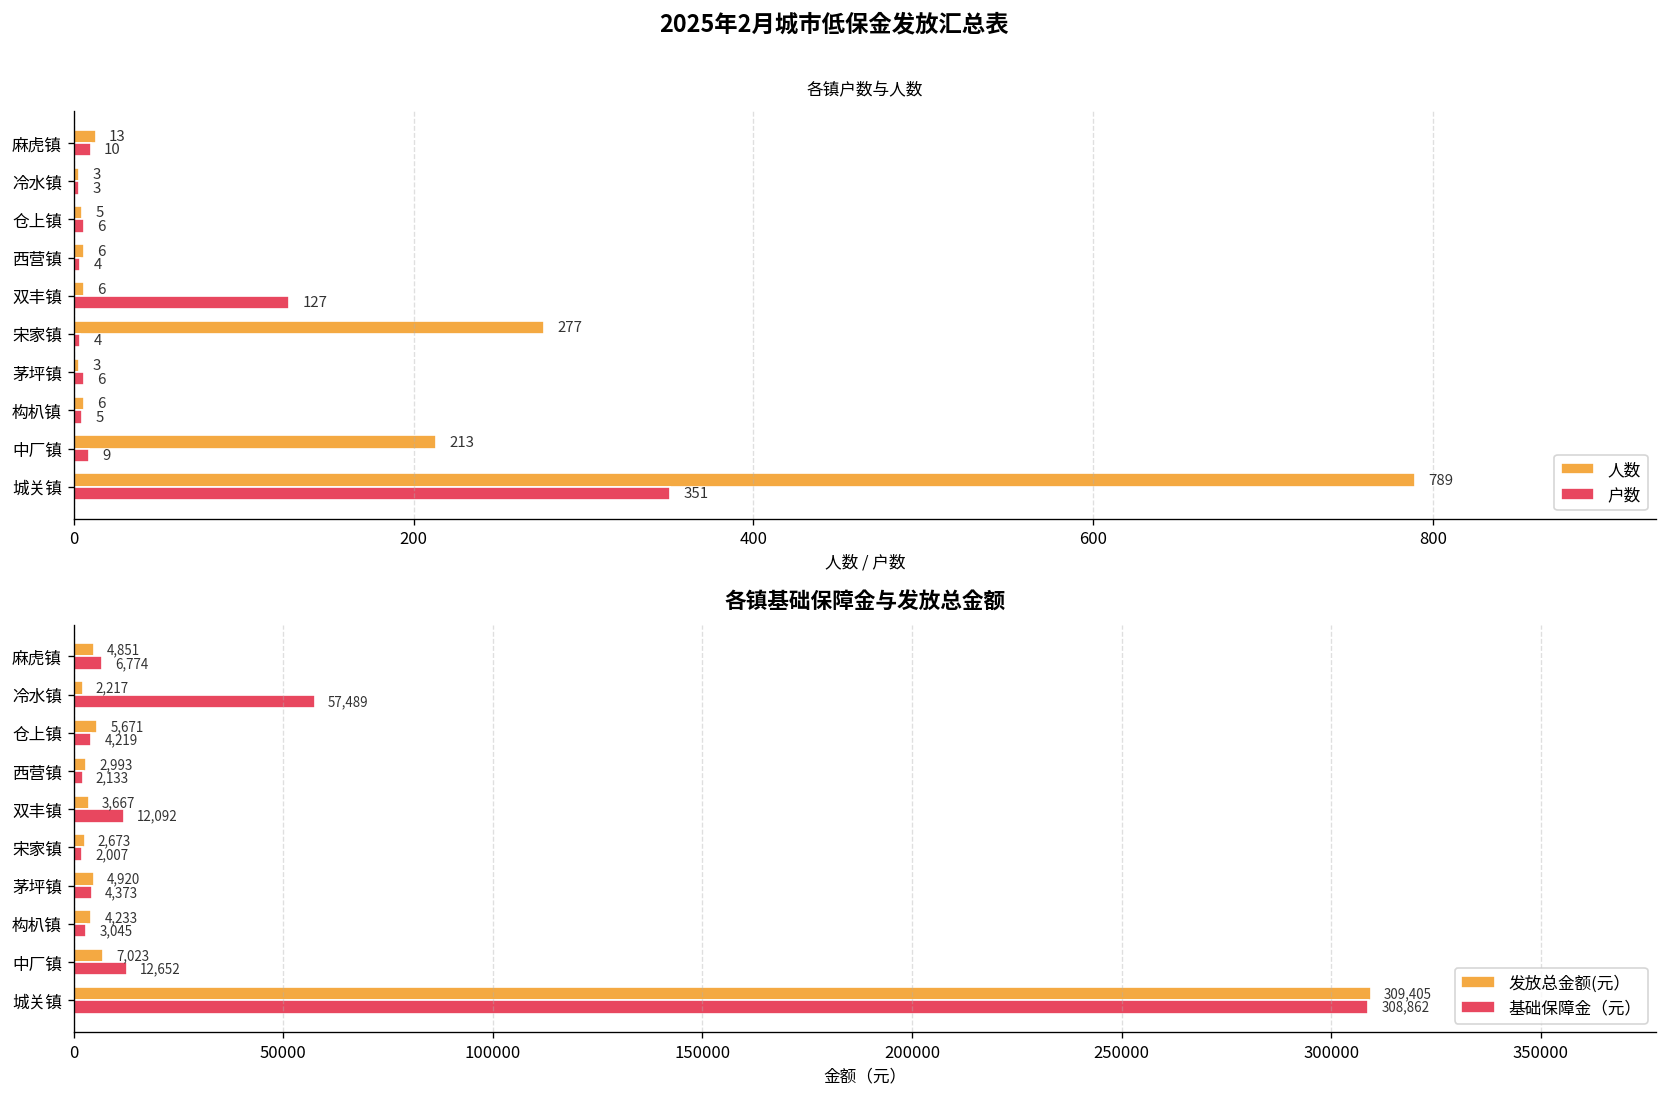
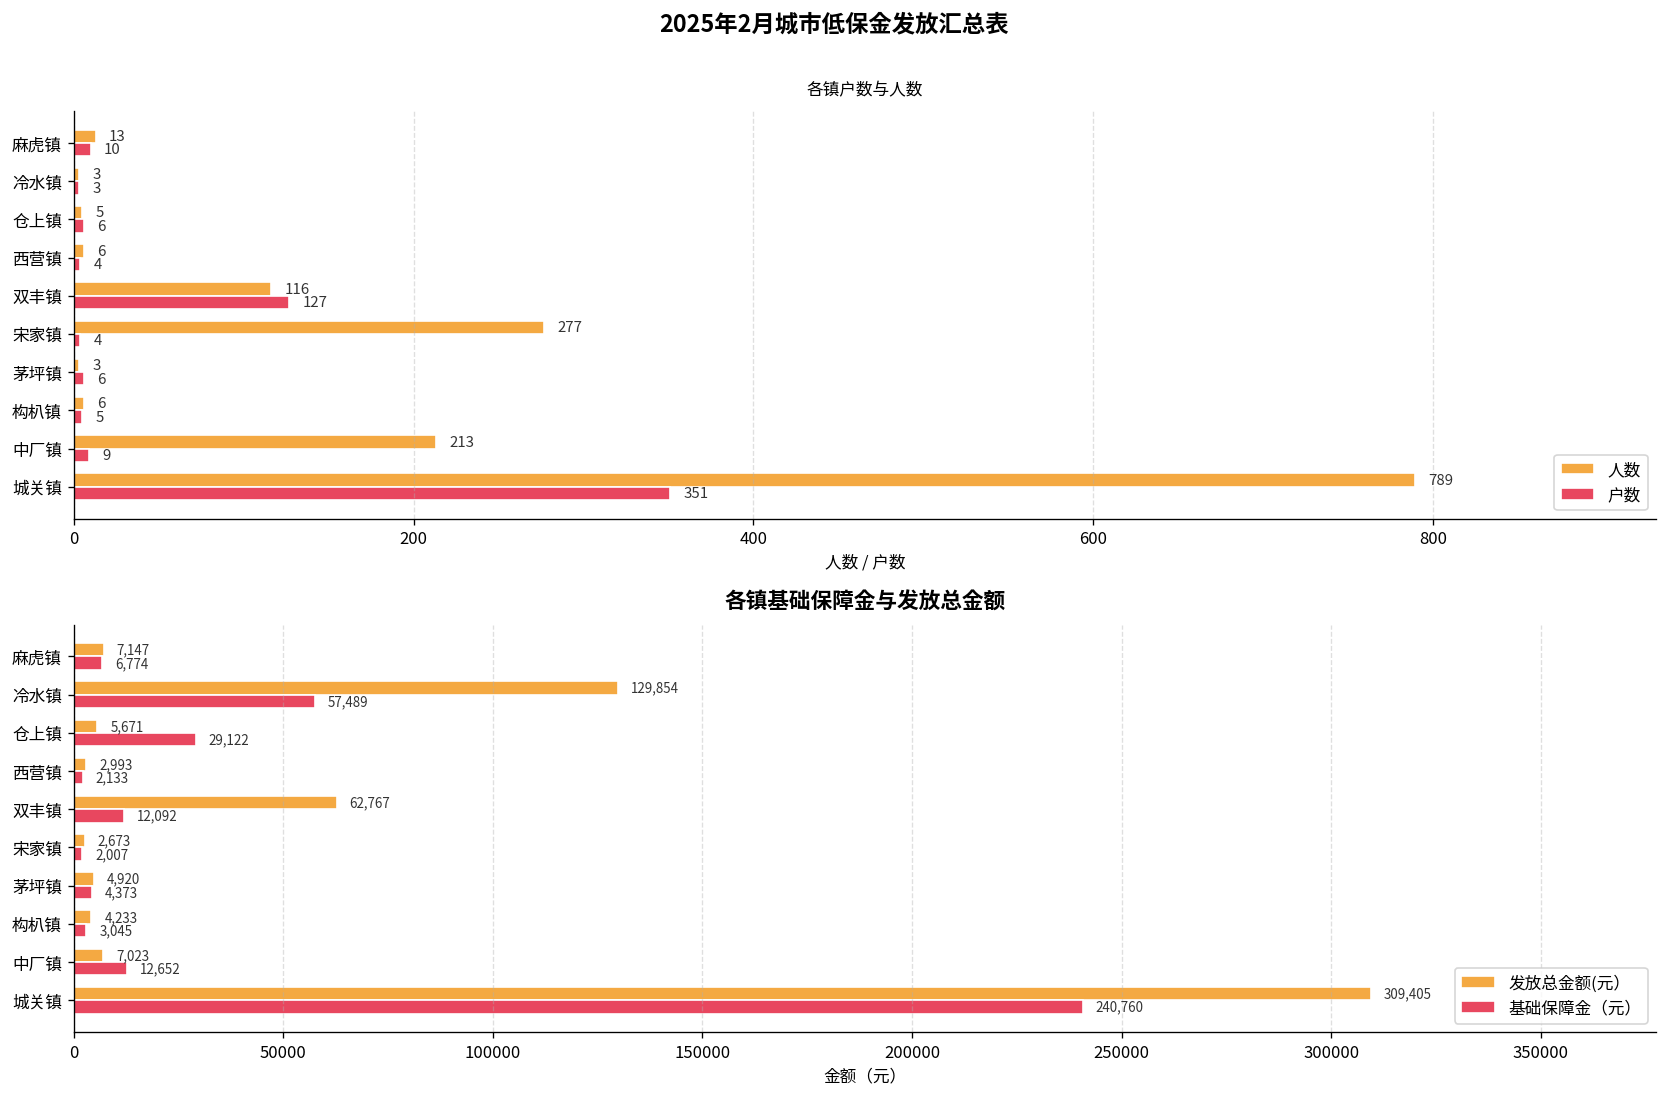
  {
    "各镇户数与人数": {
      "人数": {
        "麻虎镇": "13",
        "冷水镇": "3",
        "仓上镇": "5",
        "西营镇": "6",
-       "双丰镇": "6",
+       "双丰镇": "116",
        "宋家镇": "277",
        "茅坪镇": "3",
        "构朳镇": "6",
        "中厂镇": "213",
        "城关镇": "789"
      },
      "户数": {
        "麻虎镇": "10",
        "冷水镇": "3",
        "仓上镇": "6",
        "西营镇": "4",
        "双丰镇": "127",
        "宋家镇": "4",
        "茅坪镇": "6",
        "构朳镇": "5",
        "中厂镇": "9",
        "城关镇": "351"
      }
    },
    "各镇基础保障金与发放总金额": {
      "发放总金额(元）": {
-       "麻虎镇": "4,851",
-       "冷水镇": "2,217",
+       "麻虎镇": "7,147",
+       "冷水镇": "129,854",
        "仓上镇": "5,671",
        "西营镇": "2,993",
-       "双丰镇": "3,667",
+       "双丰镇": "62,767",
        "宋家镇": "2,673",
        "茅坪镇": "4,920",
        "构朳镇": "4,233",
        "中厂镇": "7,023",
        "城关镇": "309,405"
      },
      "基础保障金（元）": {
        "麻虎镇": "6,774",
        "冷水镇": "57,489",
-       "仓上镇": "4,219",
+       "仓上镇": "29,122",
        "西营镇": "2,133",
        "双丰镇": "12,092",
        "宋家镇": "2,007",
        "茅坪镇": "4,373",
        "构朳镇": "3,045",
        "中厂镇": "12,652",
-       "城关镇": "308,862"
+       "城关镇": "240,760"
      }
    }
  }
